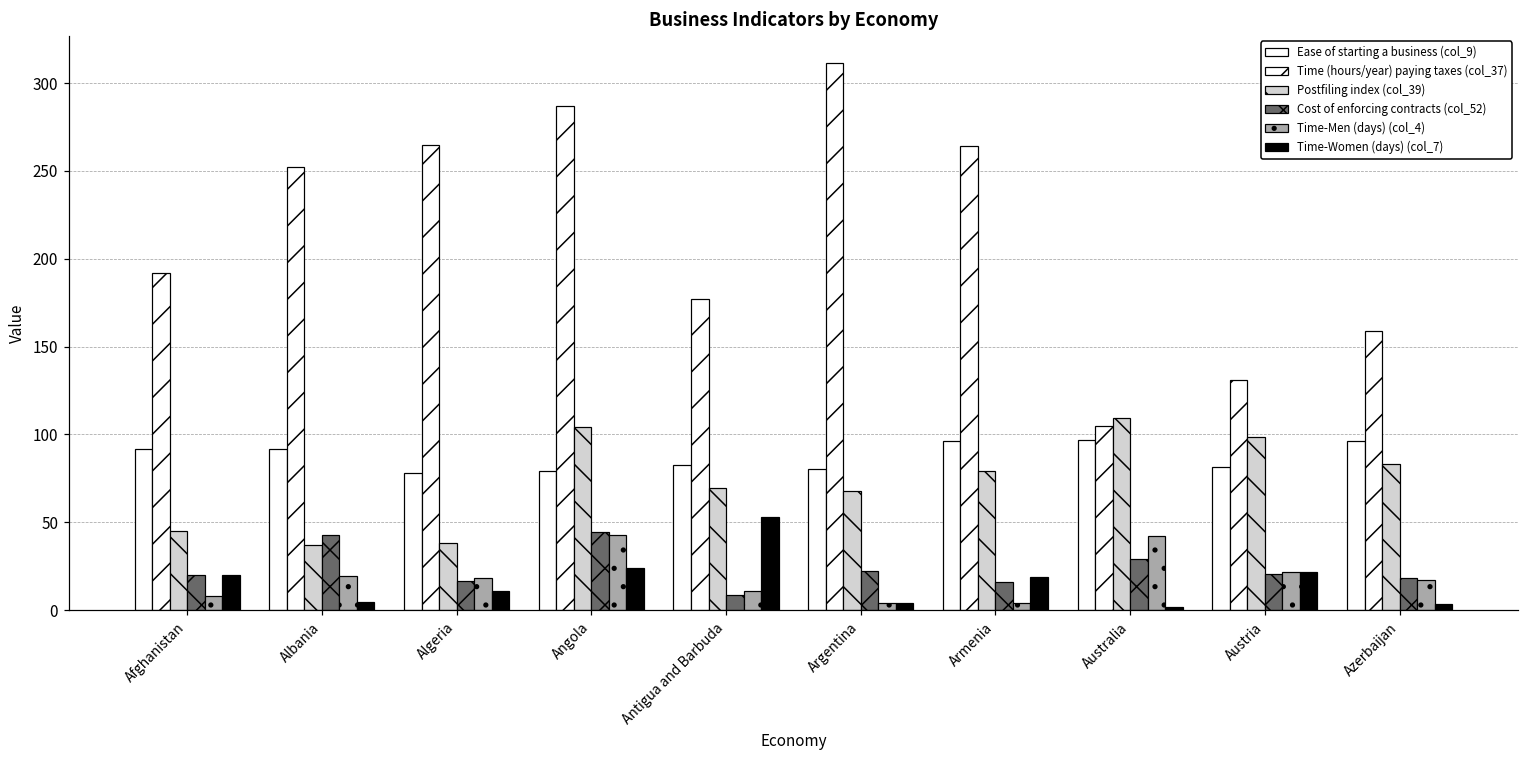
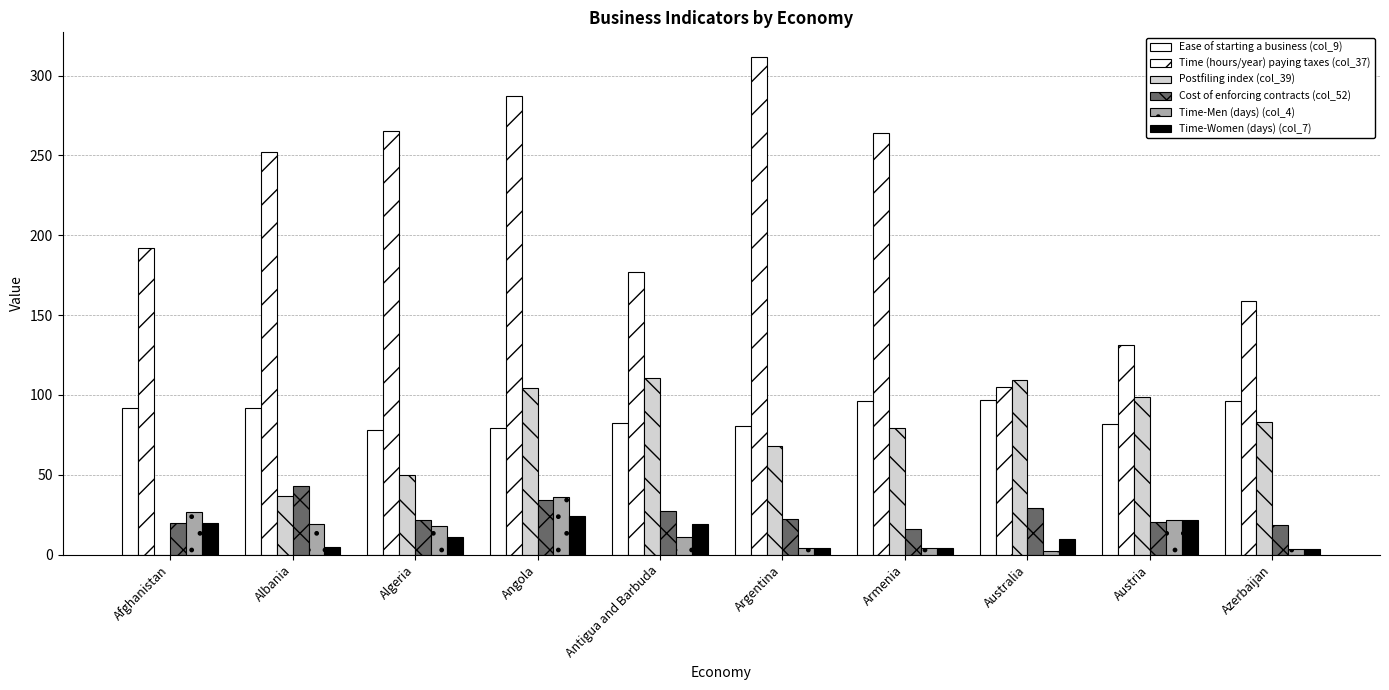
  {
    "Postfiling index (col_39)": {
-     "Afghanistan": 45,
+     "Afghanistan": 0,
      "Albania": 37,
-     "Algeria": 38,
+     "Algeria": 50,
      "Angola": 104,
-     "Antigua and Barbuda": 69,
+     "Antigua and Barbuda": 111,
      "Argentina": 68,
      "Armenia": 79,
      "Australia": 109,
      "Austria": 99,
      "Azerbaijan": 83
    },
    "Cost of enforcing contracts (col_52)": {
      "Afghanistan": 20,
      "Albania": 43,
-     "Algeria": 16,
-     "Angola": 44,
-     "Antigua and Barbuda": 9,
+     "Algeria": 22,
+     "Angola": 34,
+     "Antigua and Barbuda": 27,
      "Argentina": 23,
      "Armenia": 16,
      "Australia": 29,
      "Austria": 21,
      "Azerbaijan": 19
    },
    "Time-Men (days) (col_4)": {
-     "Afghanistan": 8,
+     "Afghanistan": 27,
      "Albania": 19,
      "Algeria": 18,
-     "Angola": 43,
+     "Angola": 36,
      "Antigua and Barbuda": 11,
      "Argentina": 4,
      "Armenia": 4,
-     "Australia": 42,
+     "Australia": 2,
      "Austria": 22,
-     "Azerbaijan": 17
+     "Azerbaijan": 4
    },
    "Time-Women (days) (col_7)": {
      "Afghanistan": 20,
      "Albania": 5,
      "Algeria": 11,
      "Angola": 24,
-     "Antigua and Barbuda": 53,
+     "Antigua and Barbuda": 19,
      "Argentina": 4,
-     "Armenia": 19,
-     "Australia": 2,
+     "Armenia": 4,
+     "Australia": 10,
      "Austria": 22,
      "Azerbaijan": 4
    }
  }
